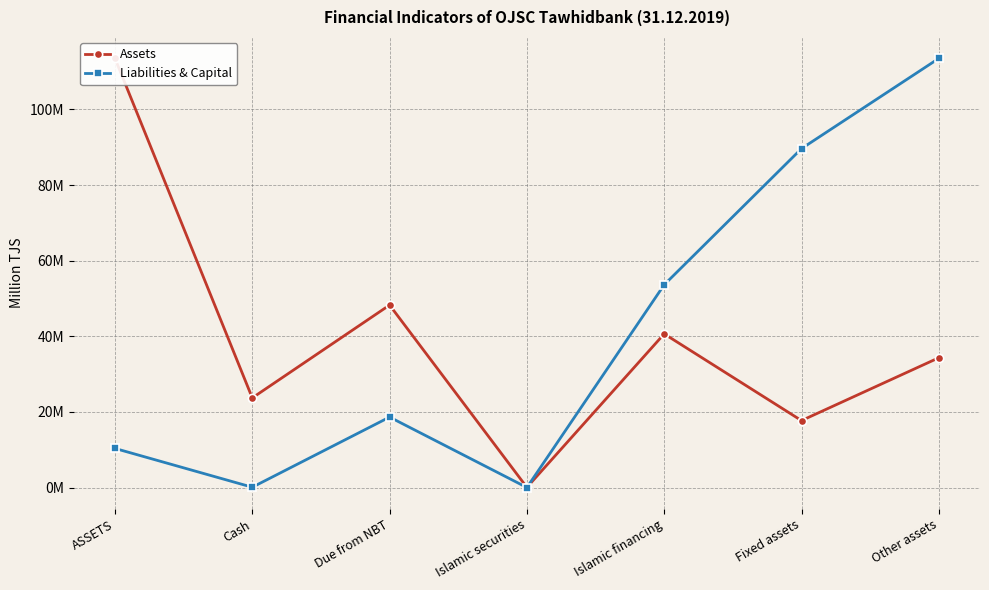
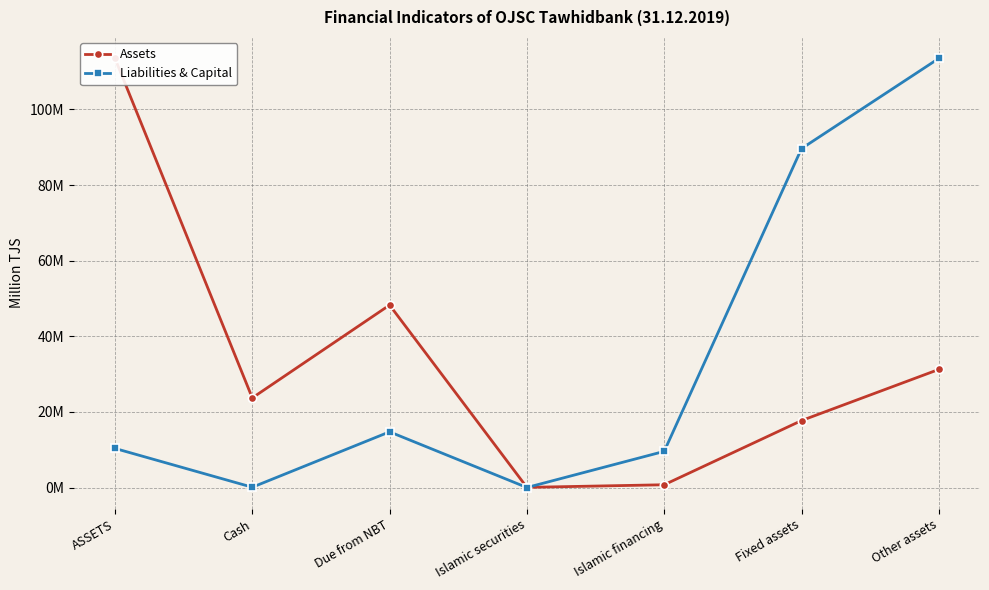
  {
    "Assets": {
      "Cash": 24000000,
      "Due from NBT": 48000000,
-     "Islamic financing": 41000000,
+     "Islamic financing": 1000000,
      "Fixed assets": 18000000,
-     "Other assets": 34000000
+     "Other assets": 31000000
    },
    "Liabilities & Capital": {
      "ASSETS": 10000000,
      "Cash": 0,
-     "Due from NBT": 19000000,
-     "Islamic financing": 54000000,
+     "Due from NBT": 15000000,
+     "Islamic financing": 10000000,
      "Fixed assets": 90000000,
      "Other assets": 113000000
    }
  }
